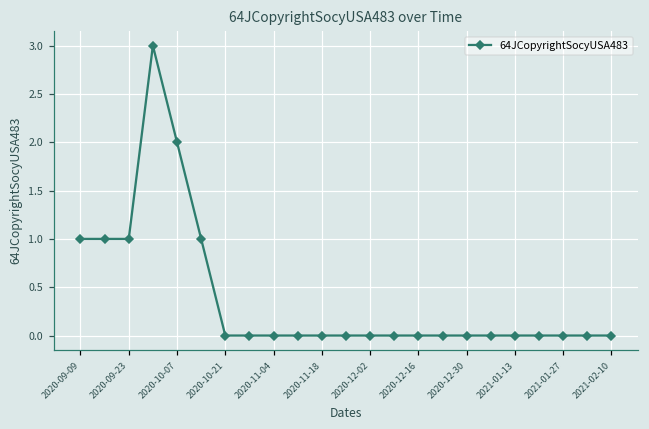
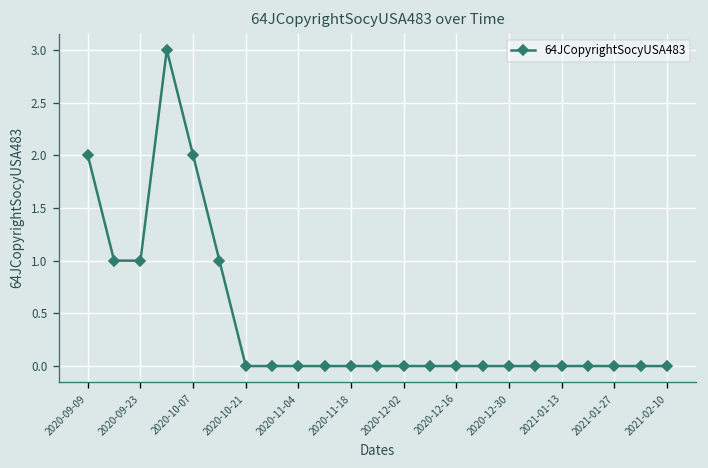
  {
-   "2020-09-09": 1,
+   "2020-09-09": 2,
    "2020-09-23": 1,
    "2020-10-07": 2,
    "2020-10-21": 0,
    "2020-11-04": 0,
    "2020-11-18": 0,
    "2020-12-02": 0,
    "2020-12-16": 0,
    "2020-12-30": 0,
    "2021-01-13": 0,
    "2021-01-27": 0,
    "2021-02-10": 0
  }
